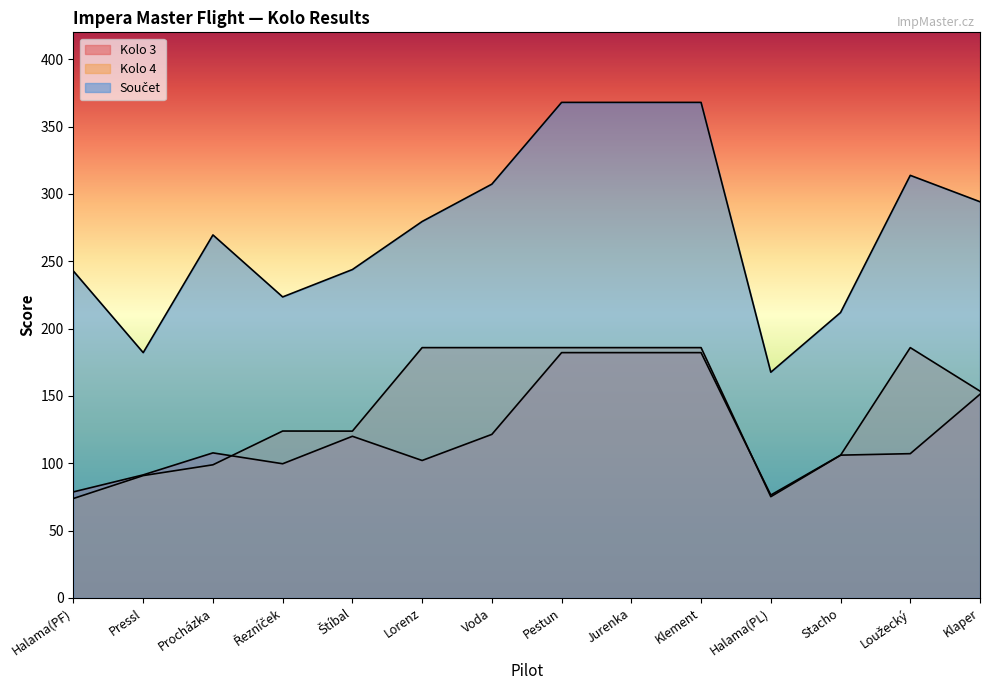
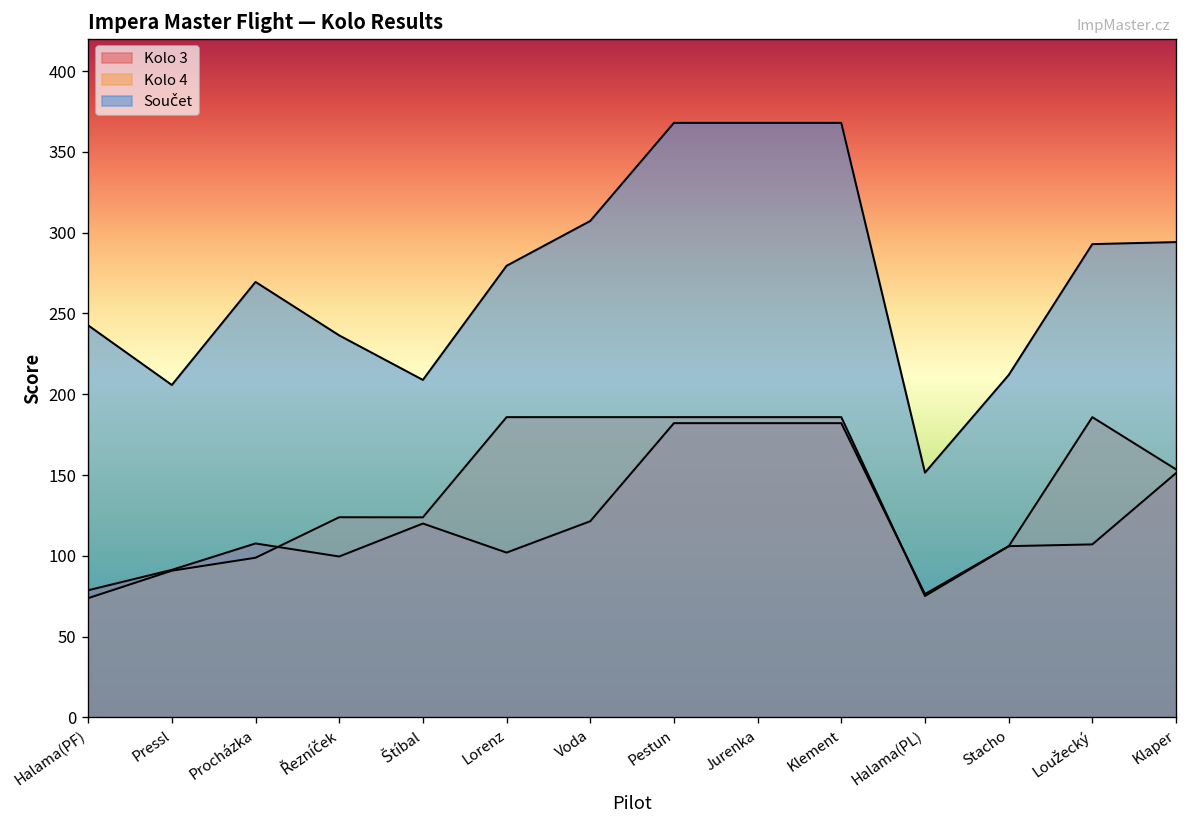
  {
    "Součet": {
      "Halama(PF)": 243,
-     "Pressl": 182,
+     "Pressl": 206,
      "Procházka": 270,
-     "Řezníček": 223,
-     "Štíbal": 244,
+     "Řezníček": 236,
+     "Štíbal": 209,
      "Lorenz": 280,
      "Voda": 307,
      "Pestun": 368,
      "Jurenka": 368,
      "Klement": 368,
-     "Halama(PL)": 168,
+     "Halama(PL)": 151,
      "Stacho": 212,
-     "Loužecký": 314,
+     "Loužecký": 293,
      "Klaper": 294
    }
  }
